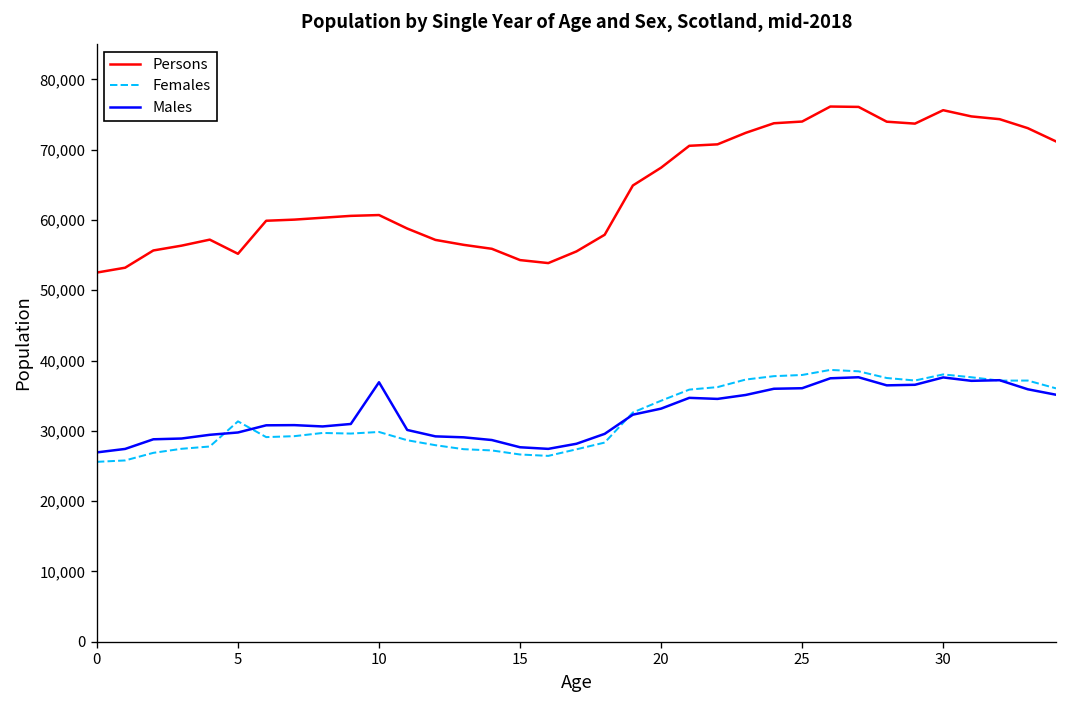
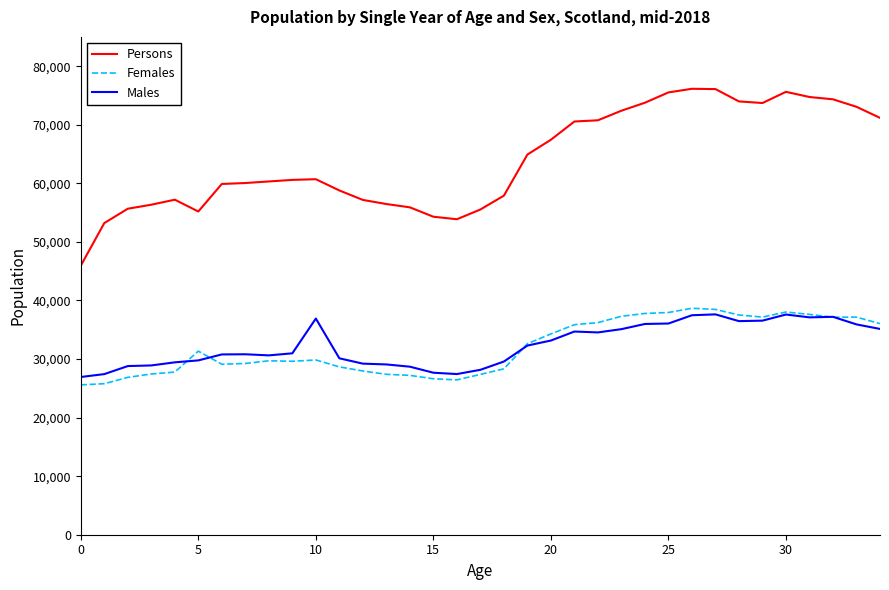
  {
    "Persons": {
-     "0": "53,000",
+     "0": "46,000",
      "5": "55,000",
      "10": "61,000",
      "15": "54,000",
      "20": "67,000",
-     "25": "74,000",
+     "25": "76,000",
      "30": "76,000"
    },
    "Females": {
      "0": "26,000",
      "5": "31,000",
      "10": "30,000",
      "15": "27,000",
      "20": "34,000",
      "25": "38,000"
    },
    "Males": {
      "0": "27,000",
      "5": "30,000",
      "10": "37,000",
      "15": "28,000",
      "20": "33,000",
      "25": "36,000"
    }
  }
